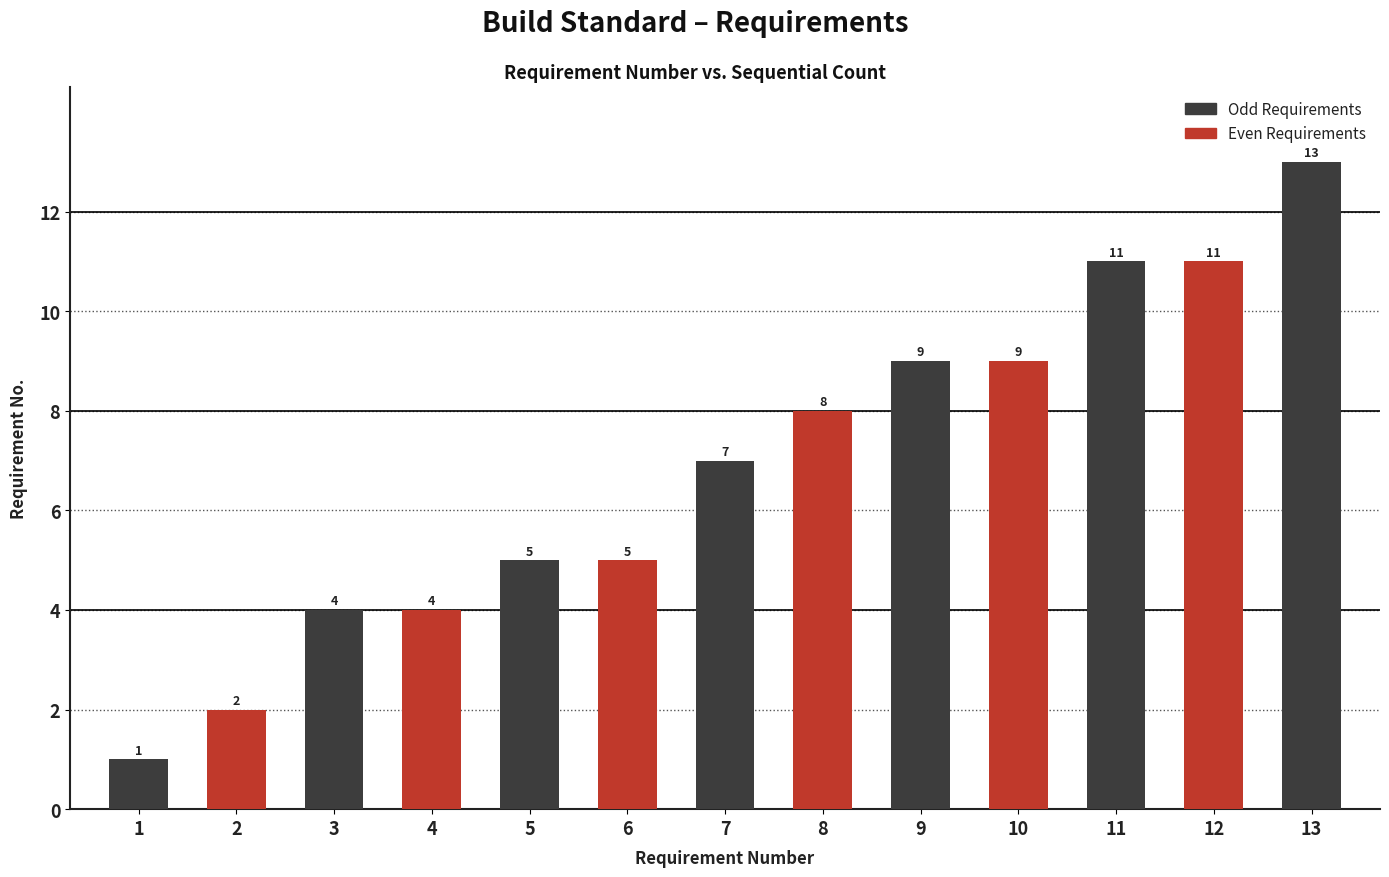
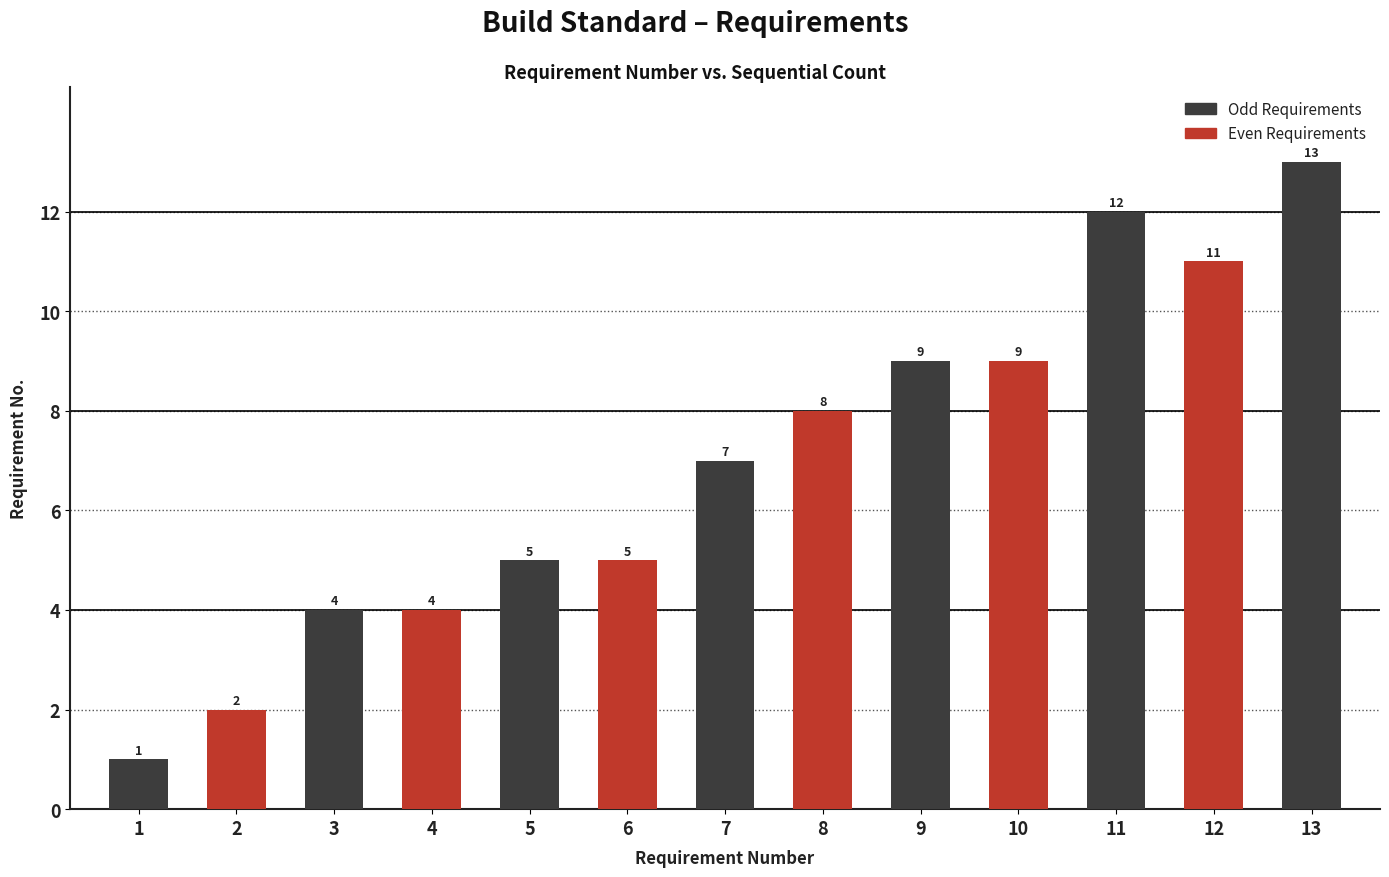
  {
    "1": 1,
    "2": 2,
    "3": 4,
    "4": 4,
    "5": 5,
    "6": 5,
    "7": 7,
    "8": 8,
    "9": 9,
    "10": 9,
-   "11": 11,
+   "11": 12,
    "12": 11,
    "13": 13
  }
